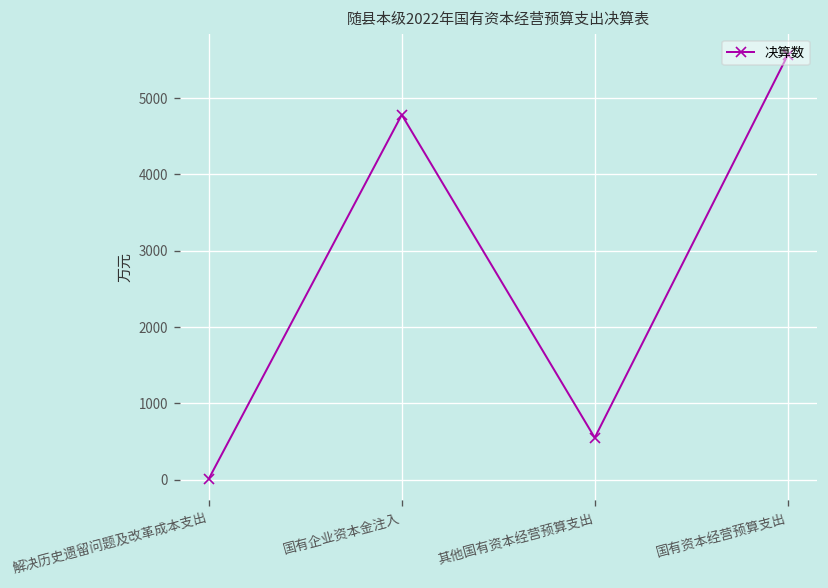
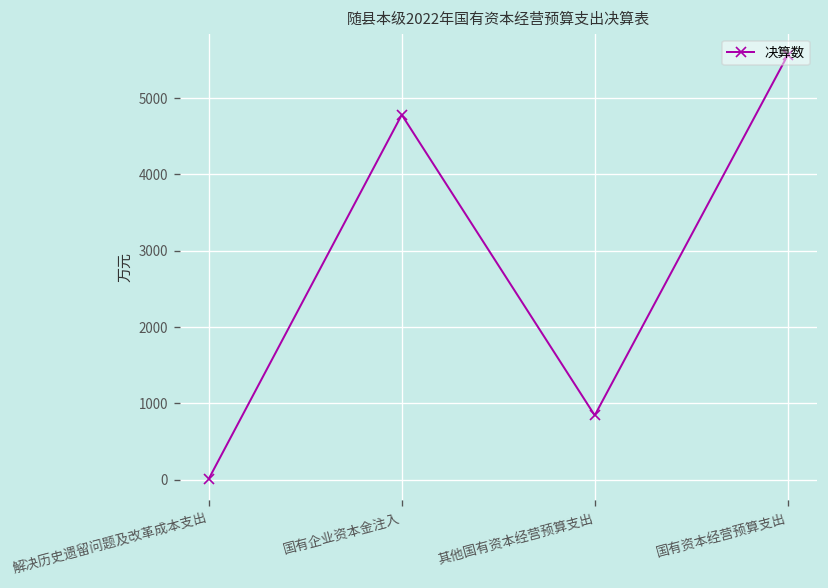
  {
    "解决历史遗留问题及改革成本支出": 0,
    "国有企业资本金注入": 4800,
-   "其他国有资本经营预算支出": 600
+   "其他国有资本经营预算支出": 800
  }
